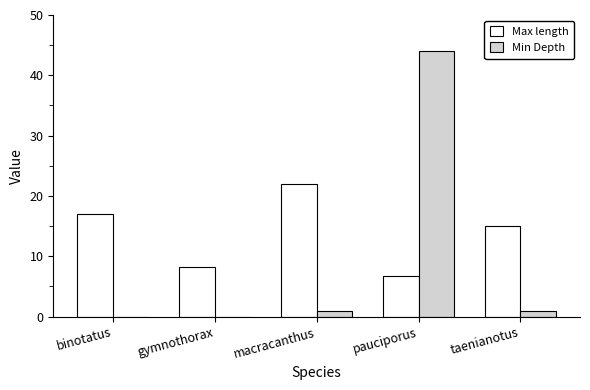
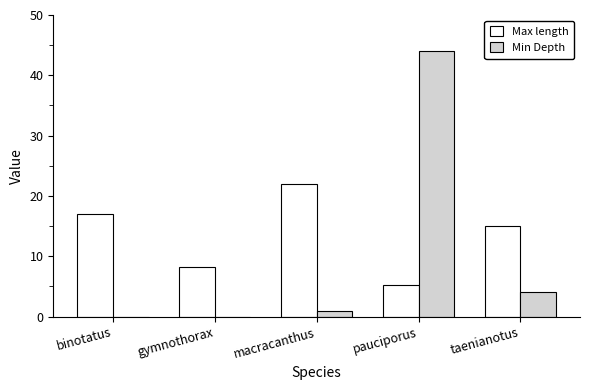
  {
    "Max length": {
      "binotatus": 17,
      "gymnothorax": 8,
      "macracanthus": 22,
-     "pauciporus": 7,
+     "pauciporus": 5,
      "taenianotus": 15
    },
    "Min Depth": {
      "binotatus": 0,
      "gymnothorax": 0,
      "macracanthus": 1,
      "pauciporus": 44,
-     "taenianotus": 1
+     "taenianotus": 4
    }
  }
